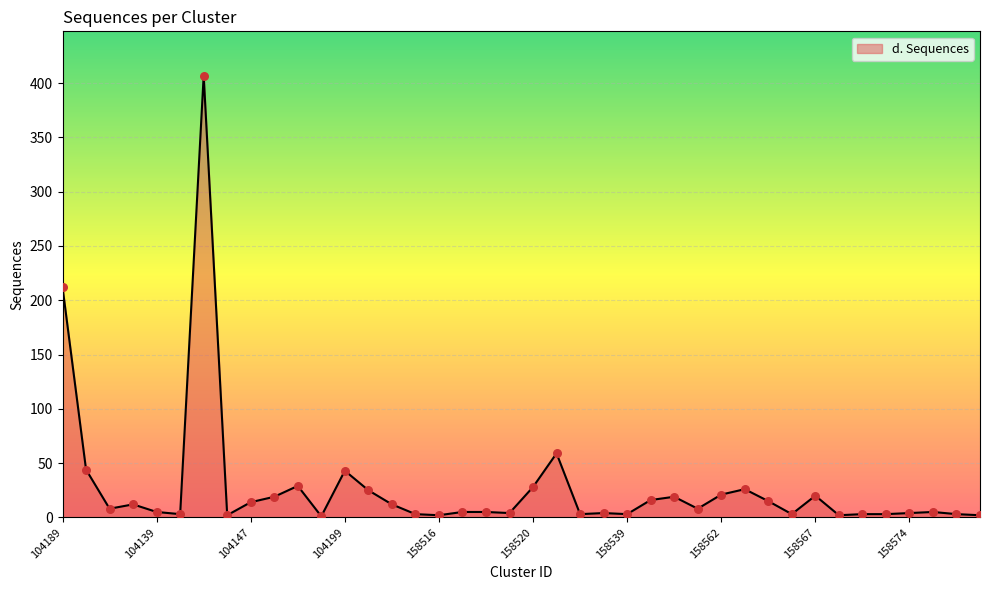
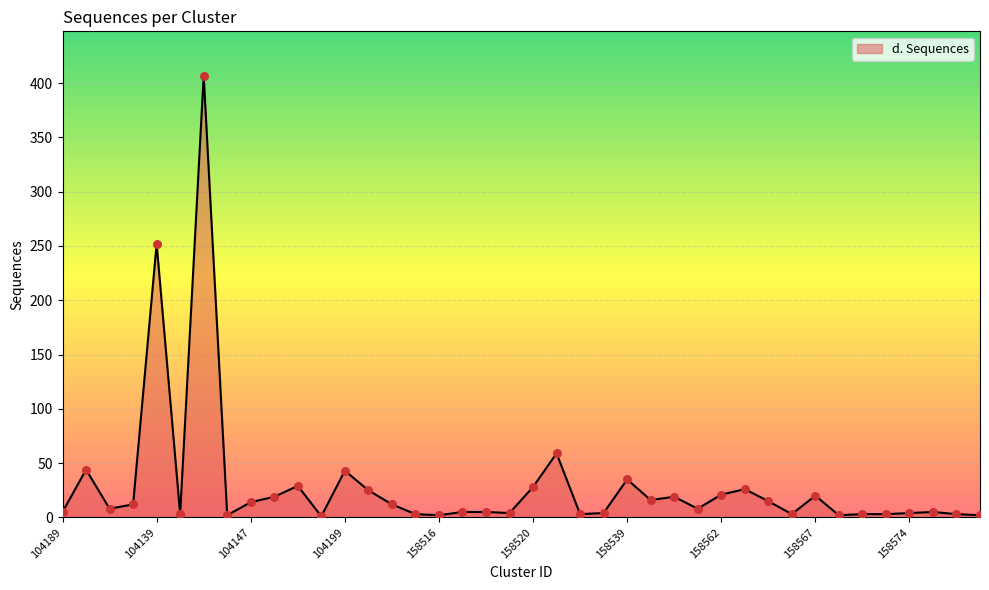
  {
-   "104189": 212,
-   "104139": 5,
+   "104189": 5,
+   "104139": 252,
    "104147": 14,
    "104199": 43,
    "158516": 2,
    "158520": 28,
-   "158539": 3,
+   "158539": 35,
    "158562": 21,
    "158567": 20,
    "158574": 4
  }
